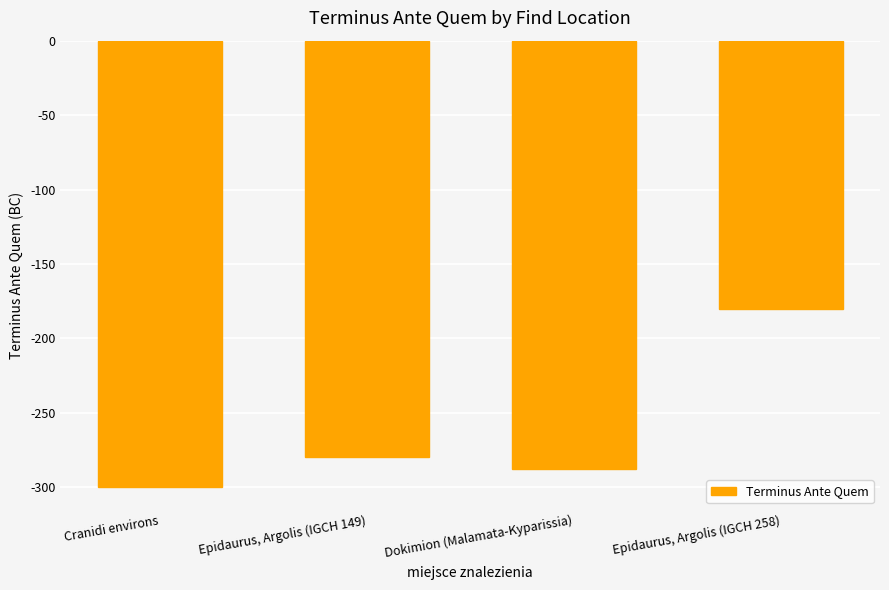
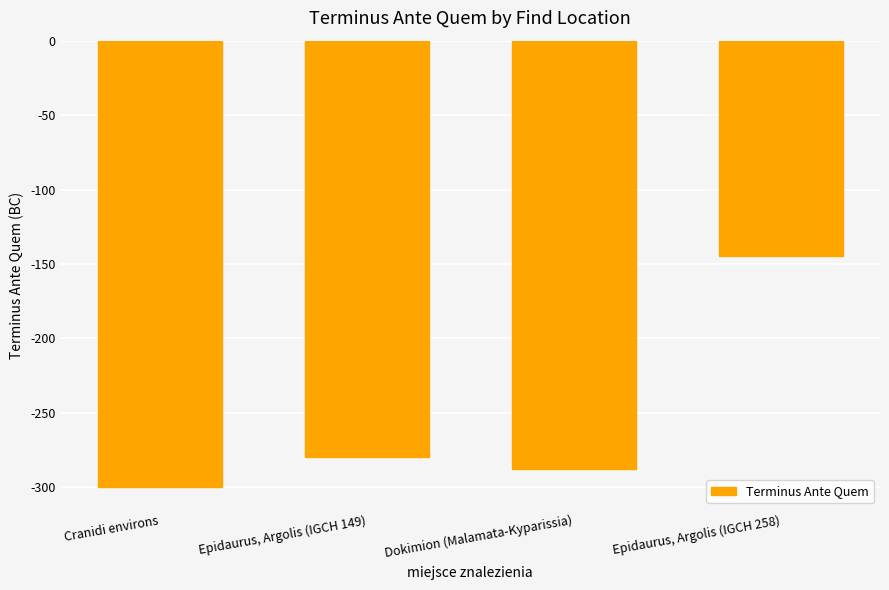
  {
    "Cranidi environs": -300,
    "Epidaurus, Argolis (IGCH 149)": -280,
    "Dokimion (Malamata-Kyparissia)": -288,
-   "Epidaurus, Argolis (IGCH 258)": -180
+   "Epidaurus, Argolis (IGCH 258)": -145
  }
